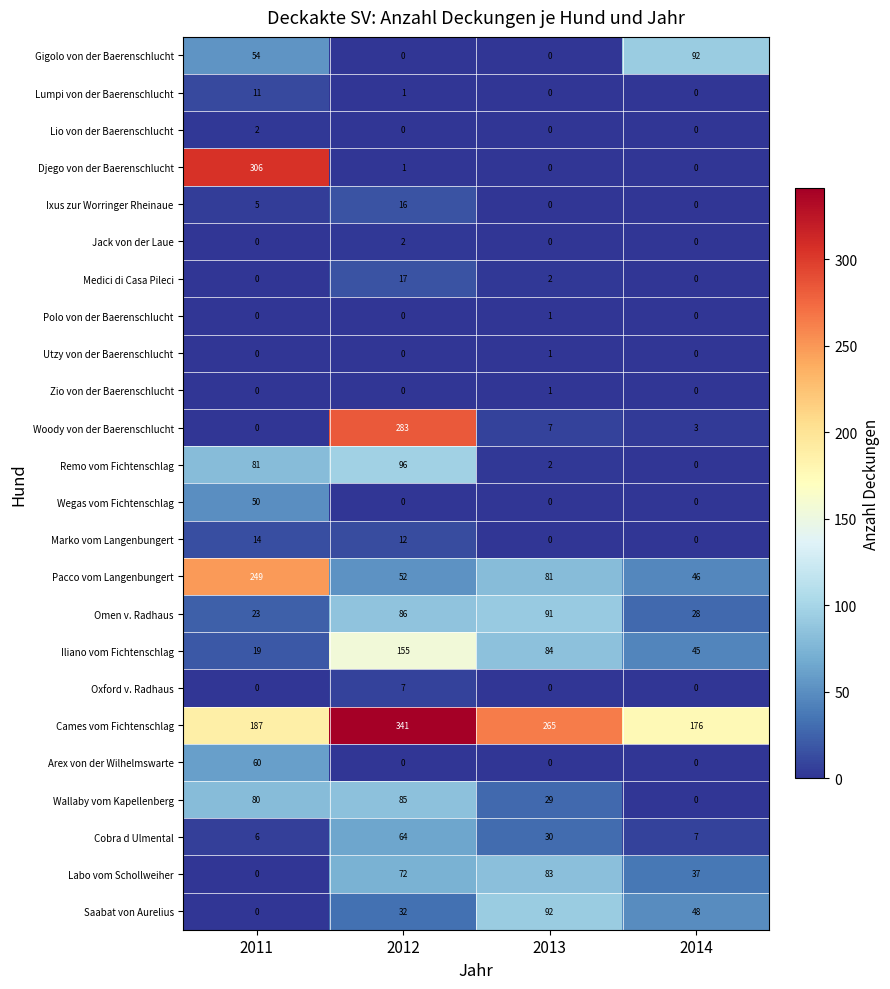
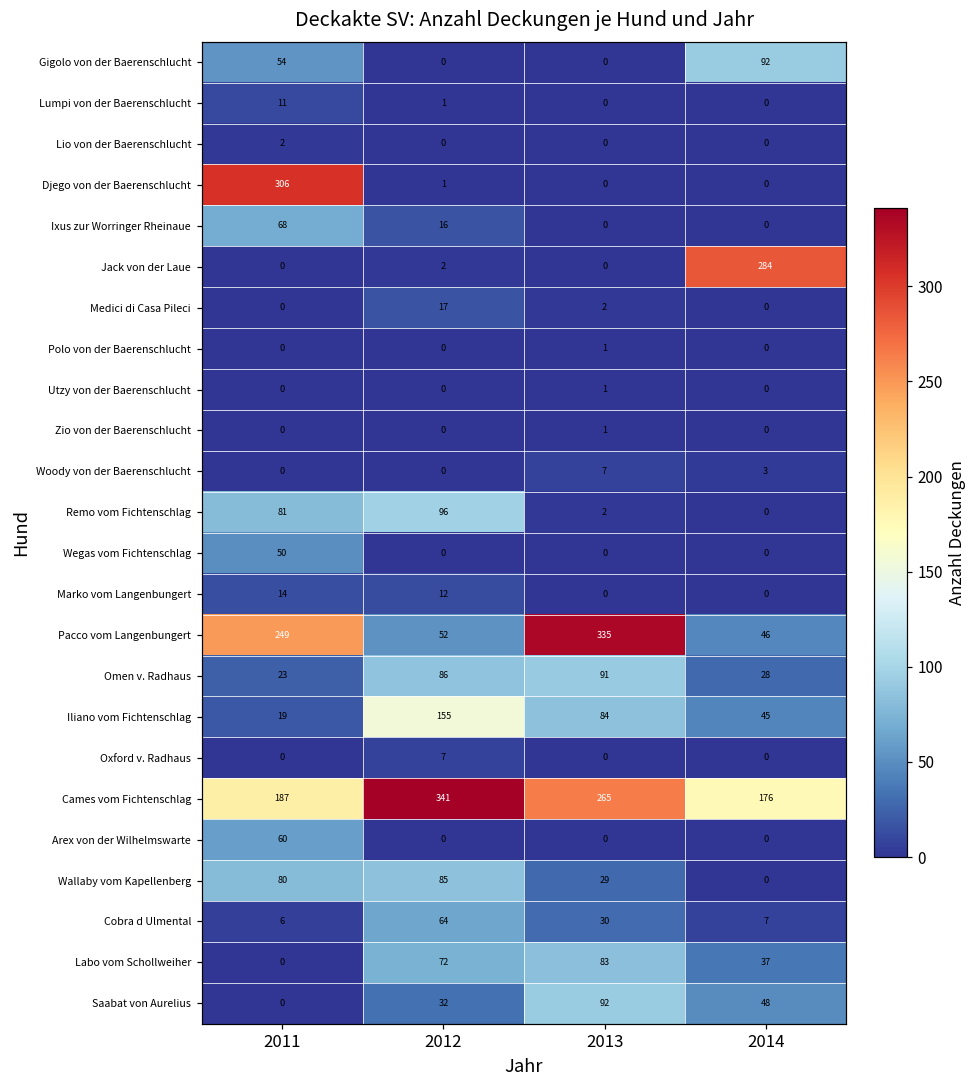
  {
    "Gigolo von der Baerenschlucht": {
      "2011": 54,
      "2012": 0,
      "2013": 0,
      "2014": 92
    },
    "Lumpi von der Baerenschlucht": {
      "2011": 11,
      "2012": 1,
      "2013": 0,
      "2014": 0
    },
    "Lio von der Baerenschlucht": {
      "2011": 2,
      "2012": 0,
      "2013": 0,
      "2014": 0
    },
    "Djego von der Baerenschlucht": {
      "2011": 306,
      "2012": 1,
      "2013": 0,
      "2014": 0
    },
    "Ixus zur Worringer Rheinaue": {
-     "2011": 5,
+     "2011": 68,
      "2012": 16,
      "2013": 0,
      "2014": 0
    },
    "Jack von der Laue": {
      "2011": 0,
      "2012": 2,
      "2013": 0,
-     "2014": 0
+     "2014": 284
    },
    "Medici di Casa Pileci": {
      "2011": 0,
      "2012": 17,
      "2013": 2,
      "2014": 0
    },
    "Polo von der Baerenschlucht": {
      "2011": 0,
      "2012": 0,
      "2013": 1,
      "2014": 0
    },
    "Utzy von der Baerenschlucht": {
      "2011": 0,
      "2012": 0,
      "2013": 1,
      "2014": 0
    },
    "Zio von der Baerenschlucht": {
      "2011": 0,
      "2012": 0,
      "2013": 1,
      "2014": 0
    },
    "Woody von der Baerenschlucht": {
      "2011": 0,
-     "2012": 283,
+     "2012": 0,
      "2013": 7,
      "2014": 3
    },
    "Remo vom Fichtenschlag": {
      "2011": 81,
      "2012": 96,
      "2013": 2,
      "2014": 0
    },
    "Wegas vom Fichtenschlag": {
      "2011": 50,
      "2012": 0,
      "2013": 0,
      "2014": 0
    },
    "Marko vom Langenbungert": {
      "2011": 14,
      "2012": 12,
      "2013": 0,
      "2014": 0
    },
    "Pacco vom Langenbungert": {
      "2011": 249,
      "2012": 52,
-     "2013": 81,
+     "2013": 335,
      "2014": 46
    },
    "Omen v. Radhaus": {
      "2011": 23,
      "2012": 86,
      "2013": 91,
      "2014": 28
    },
    "Iliano vom Fichtenschlag": {
      "2011": 19,
      "2012": 155,
      "2013": 84,
      "2014": 45
    },
    "Oxford v. Radhaus": {
      "2011": 0,
      "2012": 7,
      "2013": 0,
      "2014": 0
    },
    "Cames vom Fichtenschlag": {
      "2011": 187,
      "2012": 341,
      "2013": 265,
      "2014": 176
    },
    "Arex von der Wilhelmswarte": {
      "2011": 60,
      "2012": 0,
      "2013": 0,
      "2014": 0
    },
    "Wallaby vom Kapellenberg": {
      "2011": 80,
      "2012": 85,
      "2013": 29,
      "2014": 0
    },
    "Cobra d Ulmental": {
      "2011": 6,
      "2012": 64,
      "2013": 30,
      "2014": 7
    },
    "Labo vom Schollweiher": {
      "2011": 0,
      "2012": 72,
      "2013": 83,
      "2014": 37
    },
    "Saabat von Aurelius": {
      "2011": 0,
      "2012": 32,
      "2013": 92,
      "2014": 48
    }
  }
